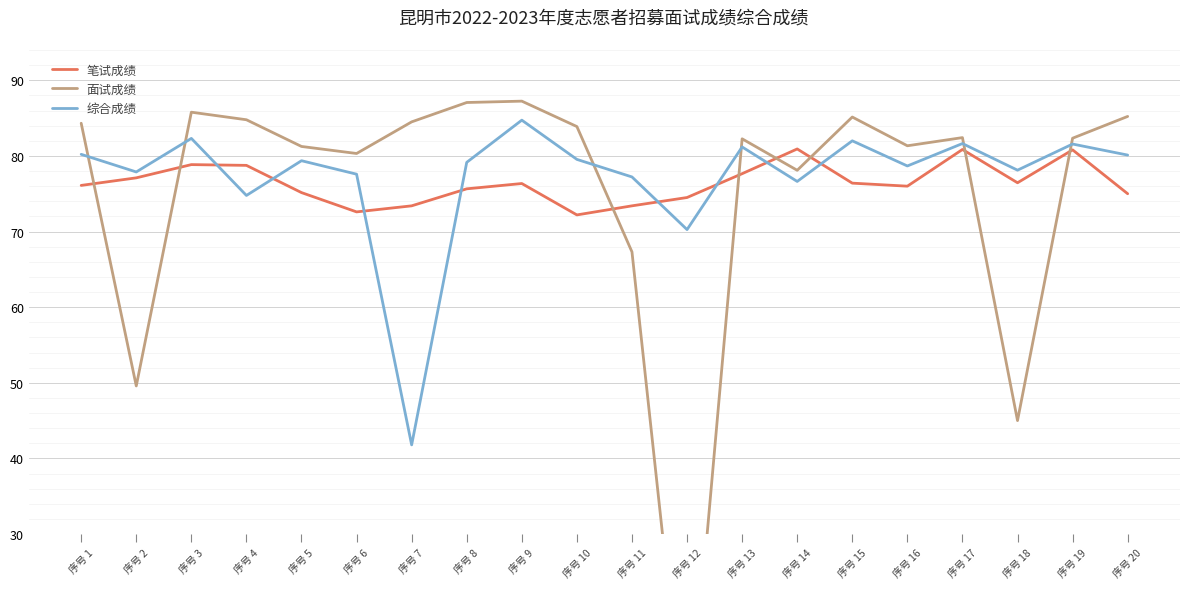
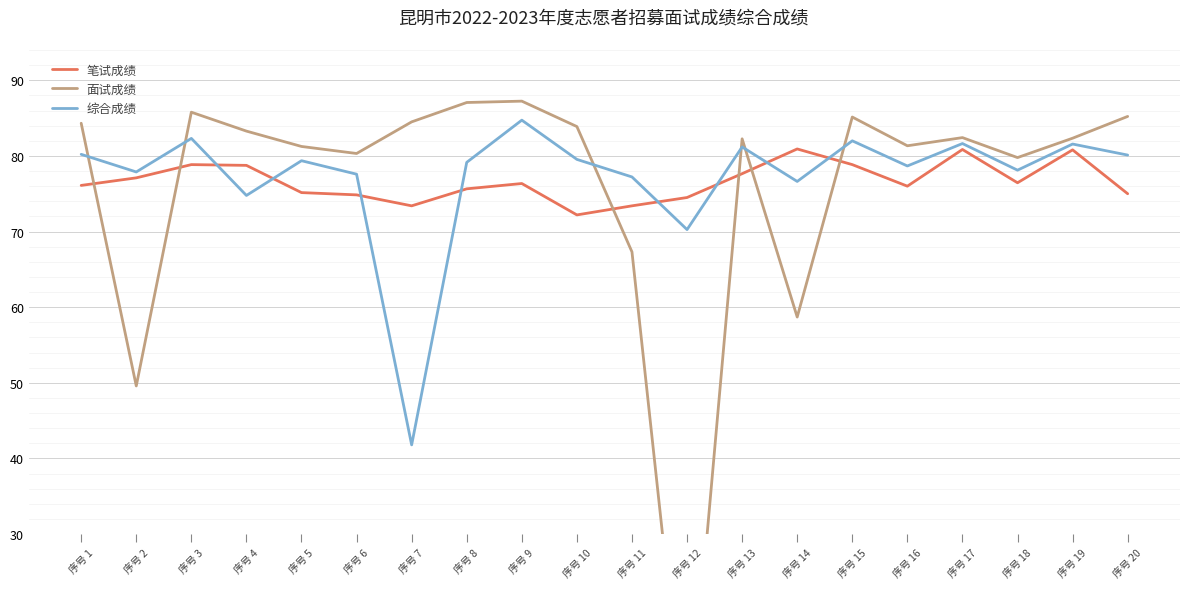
  {
    "笔试成绩": {
      "序号 1": 76,
      "序号 2": 77,
      "序号 3": 79,
      "序号 4": 79,
      "序号 5": 75,
-     "序号 6": 73,
+     "序号 6": 75,
      "序号 7": 73,
      "序号 8": 76,
      "序号 9": 76,
      "序号 10": 72,
      "序号 11": 73,
      "序号 12": 75,
      "序号 13": 78,
      "序号 14": 81,
-     "序号 15": 76,
+     "序号 15": 79,
      "序号 16": 76,
      "序号 17": 81,
      "序号 18": 76,
      "序号 19": 81,
      "序号 20": 75
    },
    "面试成绩": {
      "序号 1": 84,
      "序号 2": 50,
      "序号 3": 86,
-     "序号 4": 85,
+     "序号 4": 83,
      "序号 5": 81,
      "序号 6": 80,
      "序号 7": 85,
      "序号 8": 87,
      "序号 9": 87,
      "序号 10": 84,
      "序号 11": 67,
      "序号 13": 82,
-     "序号 14": 78,
+     "序号 14": 59,
      "序号 15": 85,
      "序号 16": 81,
      "序号 17": 82,
-     "序号 18": 45,
+     "序号 18": 80,
      "序号 19": 82,
      "序号 20": 85
    },
    "综合成绩": {
      "序号 1": 80,
      "序号 2": 78,
      "序号 3": 82,
      "序号 4": 75,
      "序号 5": 79,
      "序号 6": 78,
      "序号 7": 42,
      "序号 8": 79,
      "序号 9": 85,
      "序号 10": 80,
      "序号 11": 77,
      "序号 12": 70,
      "序号 13": 81,
      "序号 14": 77,
      "序号 15": 82,
      "序号 16": 79,
      "序号 17": 82,
      "序号 18": 78,
      "序号 19": 82,
      "序号 20": 80
    }
  }
